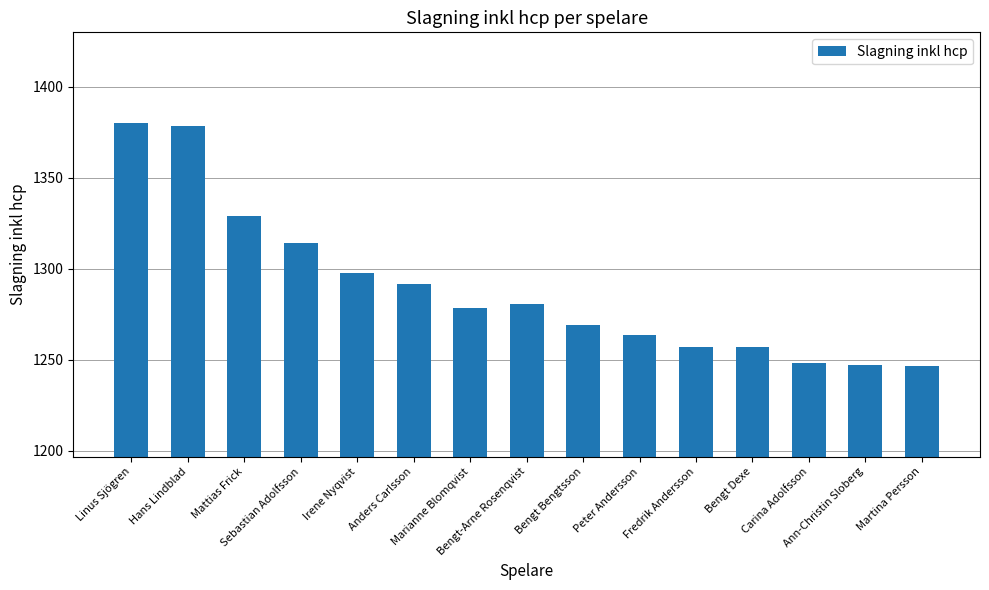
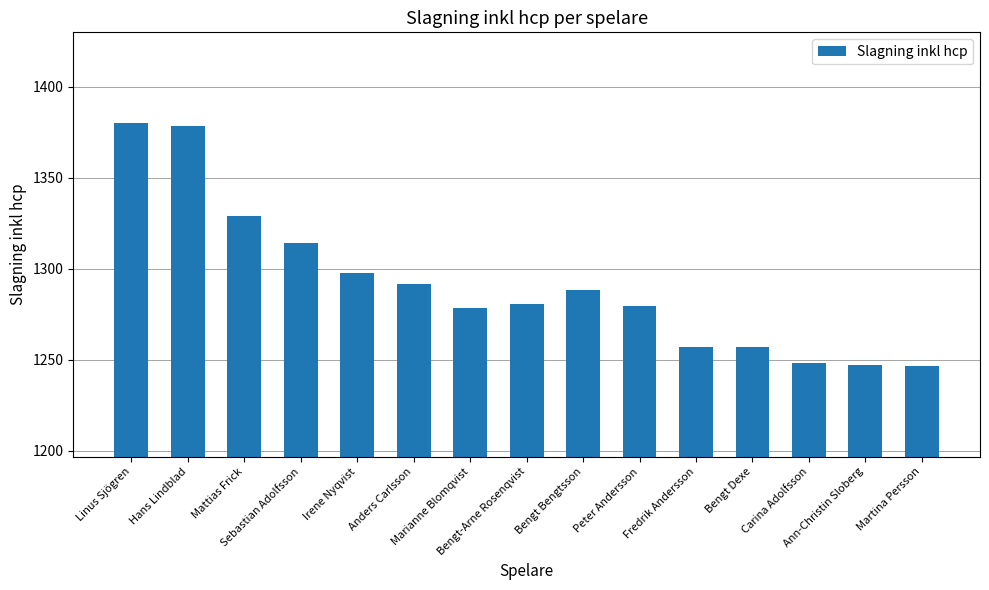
  {
    "Linus Sjögren": 1380,
    "Hans Lindblad": 1378,
    "Mattias Frick": 1329,
    "Sebastian Adolfsson": 1314,
    "Irene Nyqvist": 1298,
    "Anders Carlsson": 1292,
    "Marianne Blomqvist": 1278,
    "Bengt-Arne Rosenqvist": 1281,
-   "Bengt Bengtsson": 1269,
-   "Peter Andersson": 1263,
+   "Bengt Bengtsson": 1288,
+   "Peter Andersson": 1280,
    "Fredrik Andersson": 1257,
    "Bengt Dexe": 1257,
    "Carina Adolfsson": 1248,
    "Ann-Christin Sloberg": 1247,
    "Martina Persson": 1247
  }
